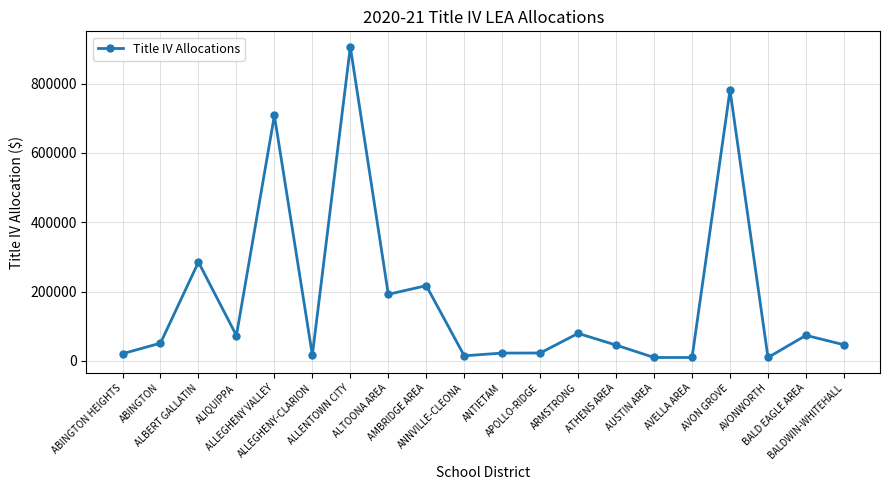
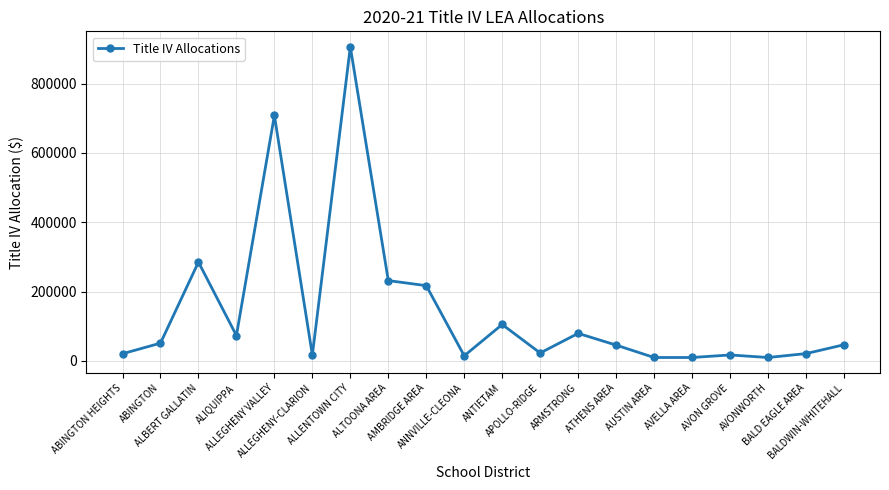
  {
    "ABINGTON HEIGHTS": 20000,
    "ABINGTON": 50000,
    "ALBERT GALLATIN": 290000,
    "ALIQUIPPA": 70000,
    "ALLEGHENY VALLEY": 710000,
    "ALLEGHENY-CLARION": 20000,
    "ALLENTOWN CITY": 910000,
-   "ALTOONA AREA": 190000,
+   "ALTOONA AREA": 230000,
    "AMBRIDGE AREA": 220000,
    "ANNVILLE-CLEONA": 10000,
-   "ANTIETAM": 20000,
+   "ANTIETAM": 110000,
    "APOLLO-RIDGE": 20000,
    "ARMSTRONG": 80000,
    "ATHENS AREA": 50000,
    "AUSTIN AREA": 10000,
    "AVELLA AREA": 10000,
-   "AVON GROVE": 780000,
+   "AVON GROVE": 20000,
    "AVONWORTH": 10000,
-   "BALD EAGLE AREA": 70000,
+   "BALD EAGLE AREA": 20000,
    "BALDWIN-WHITEHALL": 50000
  }
